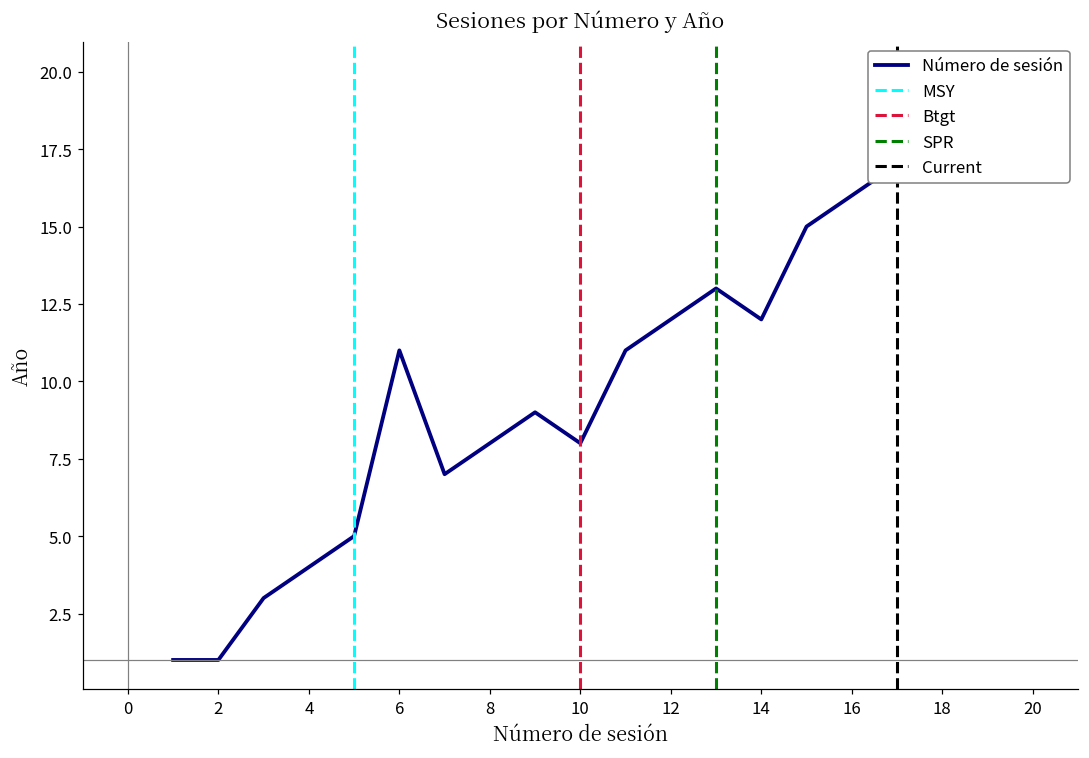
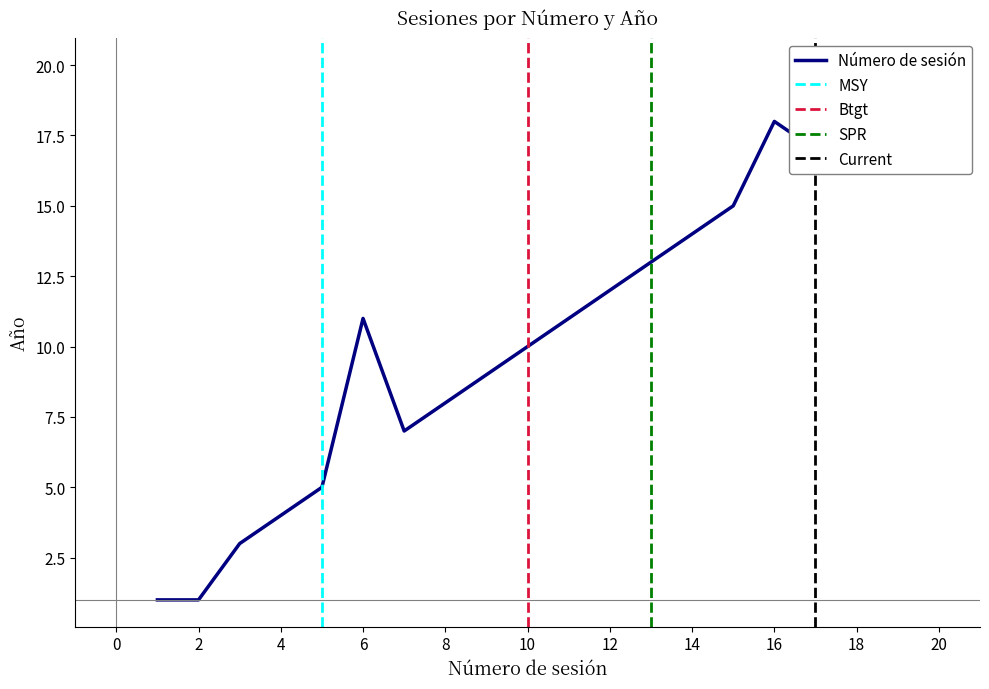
  {
    "2": 1,
    "4": 4,
    "6": 11,
    "8": 8,
-   "10": 8,
+   "10": 10,
    "12": 12,
-   "14": 12,
-   "16": 16
+   "14": 14,
+   "16": 18
  }
